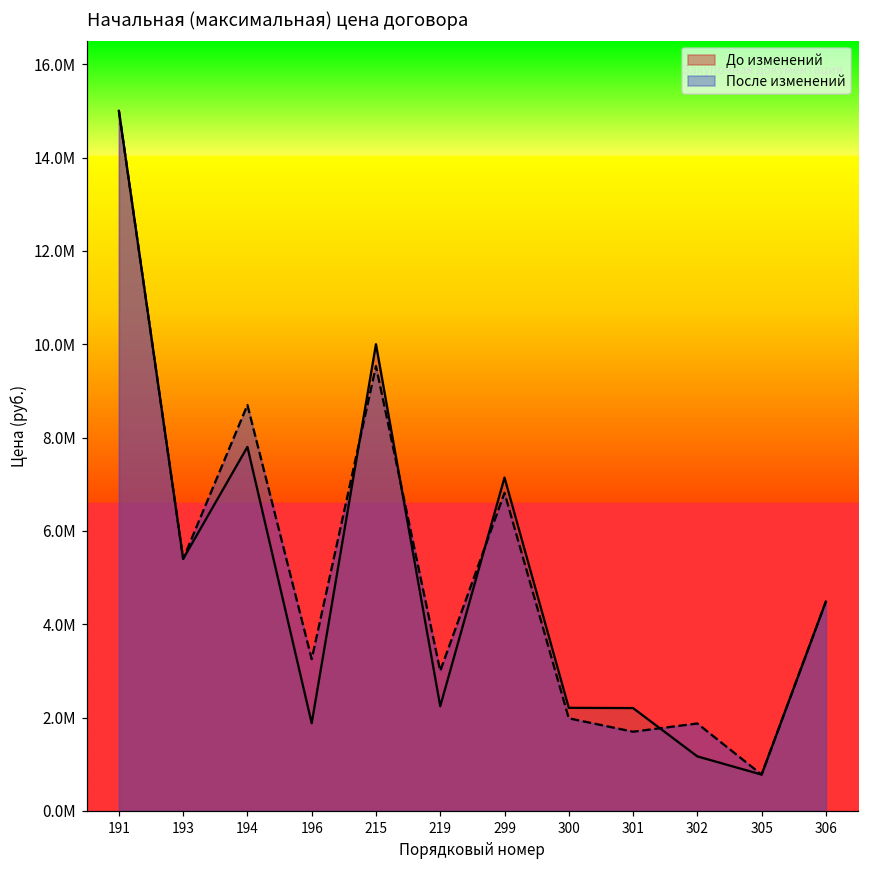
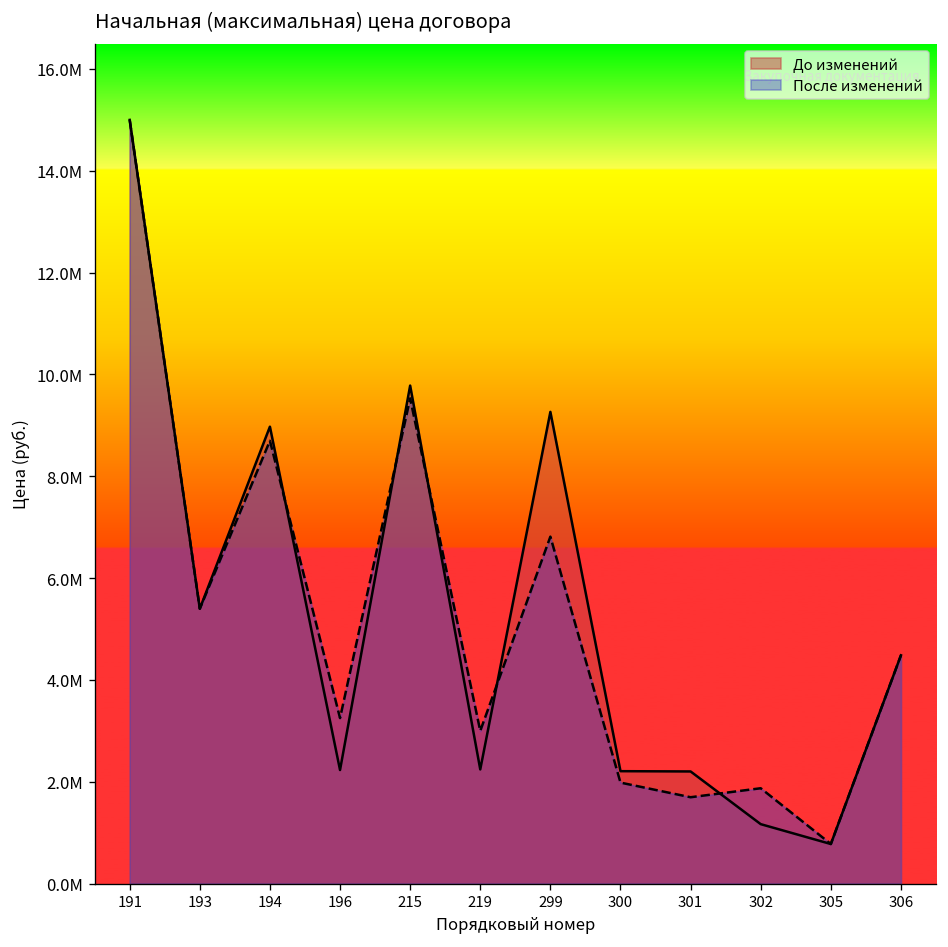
  {
    "До изменений": {
-     "194": 7800000,
-     "196": 1900000,
-     "215": 10000000,
+     "194": 9000000,
+     "196": 2200000,
+     "215": 9800000,
      "219": 2200000,
-     "299": 7100000,
+     "299": 9300000,
      "300": 2200000,
      "301": 2200000,
      "302": 1200000
    },
    "После изменений": {
      "194": 8700000,
      "196": 3300000,
      "215": 9500000,
      "219": 3000000,
      "299": 6800000,
      "300": 2000000,
      "301": 1700000,
      "302": 1900000
    }
  }
